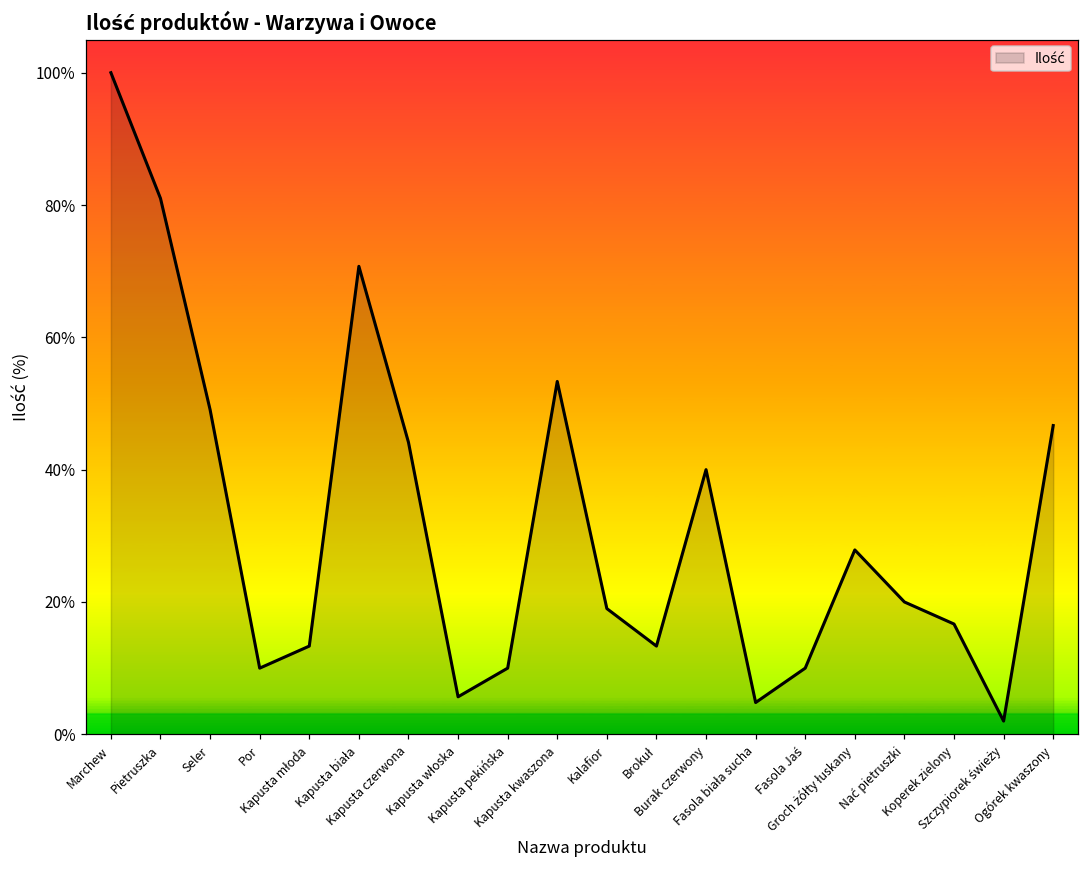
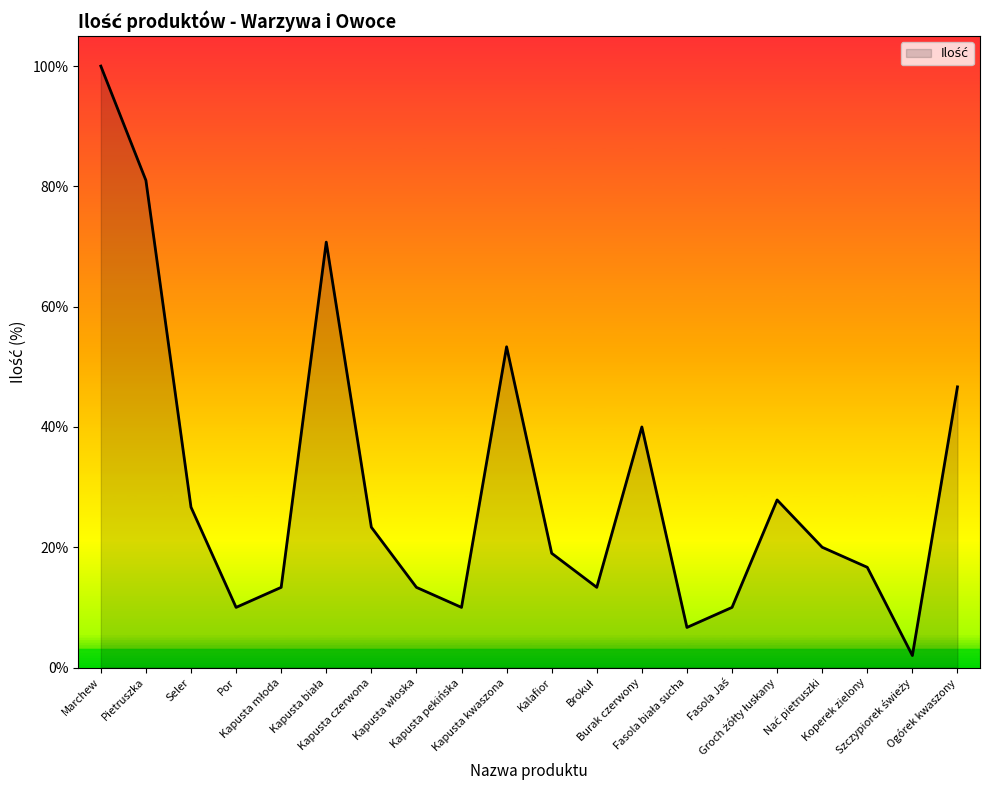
  {
    "Marchew": "100%",
    "Pietruszka": "81%",
-   "Seler": "49%",
+   "Seler": "27%",
    "Por": "10%",
    "Kapusta młoda": "13%",
    "Kapusta biała": "71%",
-   "Kapusta czerwona": "44%",
-   "Kapusta włoska": "6%",
+   "Kapusta czerwona": "23%",
+   "Kapusta włoska": "13%",
    "Kapusta pekińska": "10%",
    "Kapusta kwaszona": "53%",
    "Kalafior": "19%",
    "Brokuł": "13%",
    "Burak czerwony": "40%",
-   "Fasola biała sucha": "5%",
+   "Fasola biała sucha": "7%",
    "Fasola Jaś": "10%",
    "Groch żółty łuskany": "28%",
    "Nać pietruszki": "20%",
    "Koperek zielony": "17%",
    "Ogórek kwaszony": "47%"
  }
